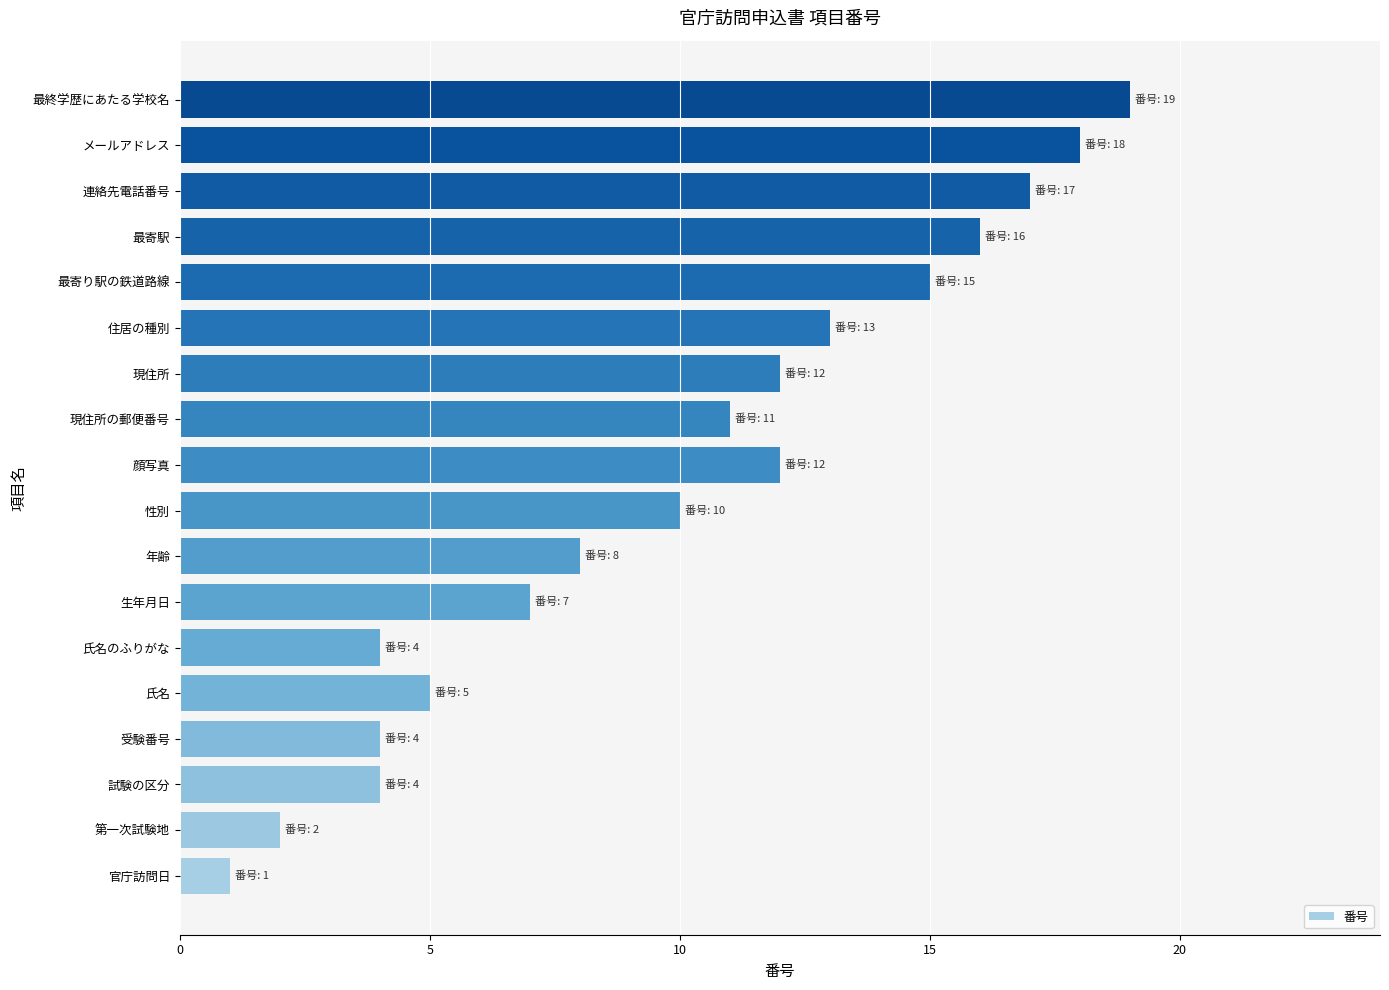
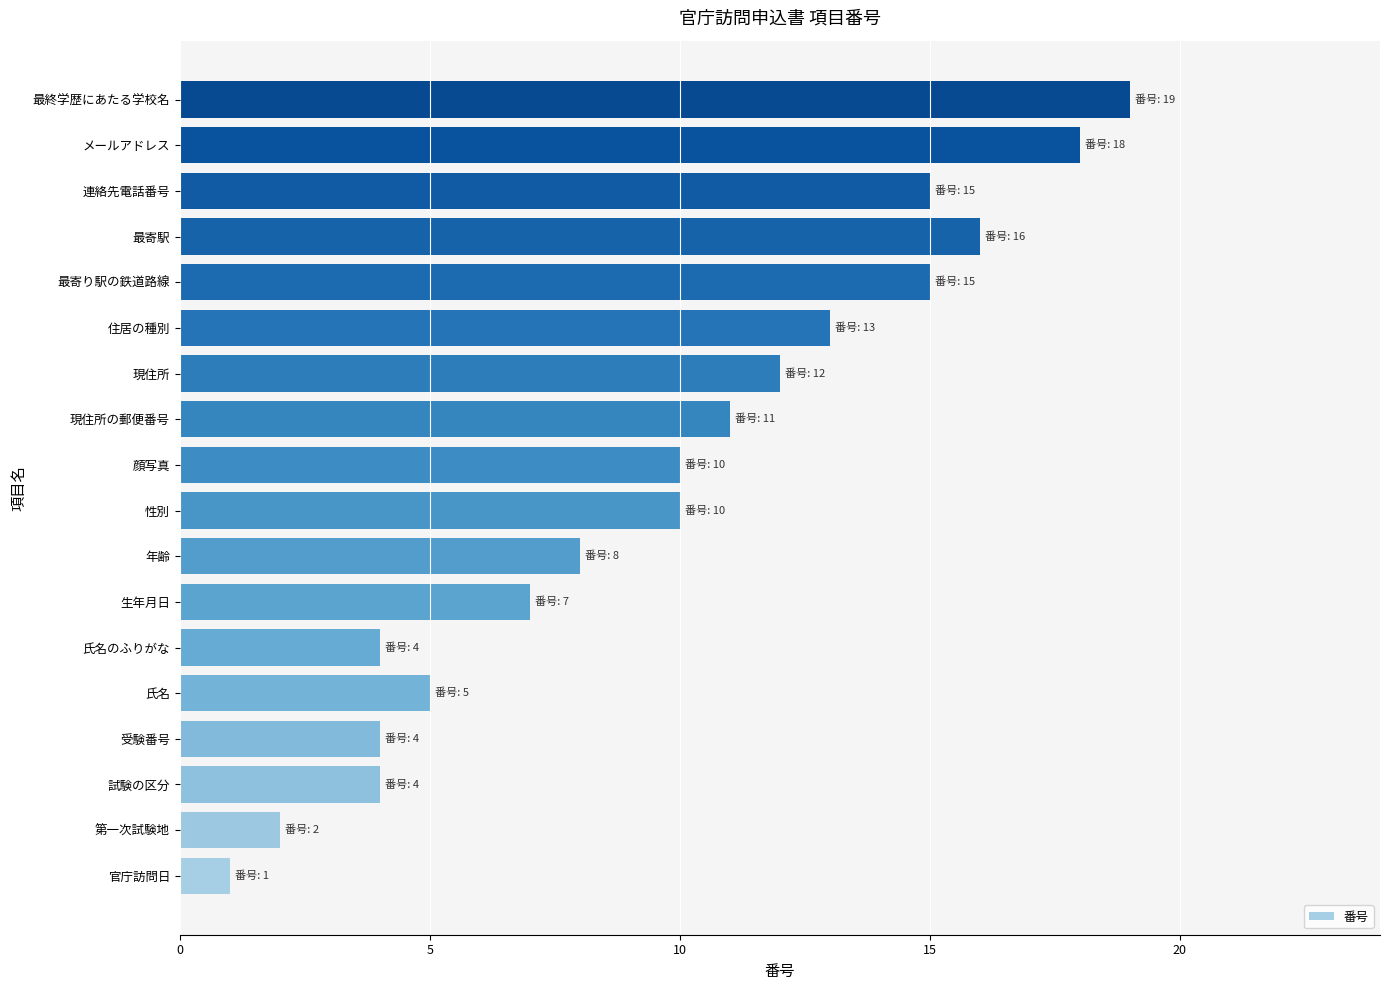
  {
    "最終学歴にあたる学校名": 19,
    "メールアドレス": 18,
-   "連絡先電話番号": 17,
+   "連絡先電話番号": 15,
    "最寄駅": 16,
    "最寄り駅の鉄道路線": 15,
    "住居の種別": 13,
    "現住所": 12,
    "現住所の郵便番号": 11,
-   "顔写真": 12,
+   "顔写真": 10,
    "性別": 10,
    "年齢": 8,
    "生年月日": 7,
    "氏名のふりがな": 4,
    "氏名": 5,
    "受験番号": 4,
    "試験の区分": 4,
    "第一次試験地": 2,
    "官庁訪問日": 1
  }
